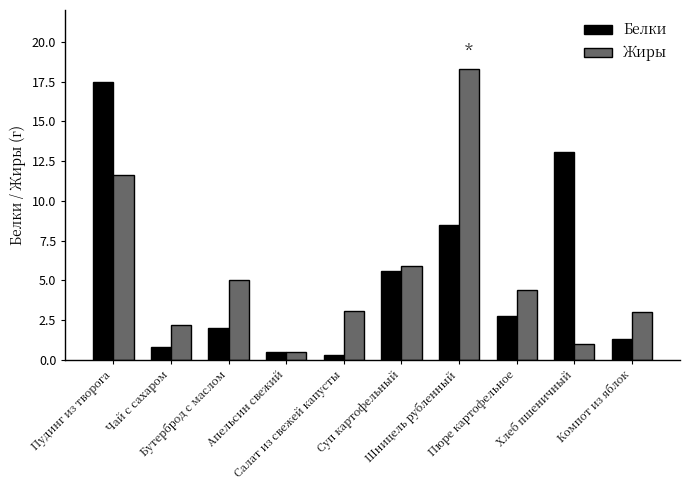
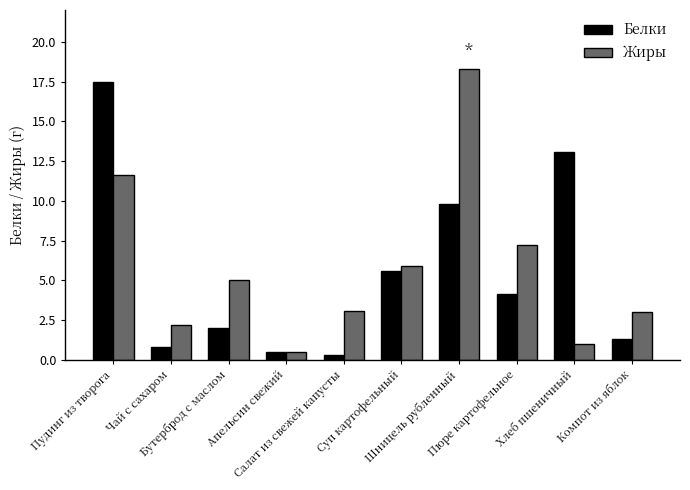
  {
    "Белки": {
      "Пудинг из творога": 17.5,
      "Чай с сахаром": 0.8,
      "Бутерброд с маслом": 2.0,
      "Апельсин свежий": 0.5,
      "Салат из свежей капусты": 0.3,
      "Суп картофельный": 5.6,
-     "Шницель рубленный": 8.5,
-     "Пюре картофельное": 2.7,
+     "Шницель рубленный": 9.8,
+     "Пюре картофельное": 4.1,
      "Хлеб пшеничный": 13.1,
      "Компот из яблок": 1.3
    },
    "Жиры": {
      "Пудинг из творога": 11.6,
      "Чай с сахаром": 2.2,
      "Бутерброд с маслом": 5.0,
      "Апельсин свежий": 0.5,
      "Салат из свежей капусты": 3.1,
      "Суп картофельный": 5.9,
      "Шницель рубленный": 18.3,
-     "Пюре картофельное": 4.4,
+     "Пюре картофельное": 7.2,
      "Хлеб пшеничный": 1.0,
      "Компот из яблок": 3.0
    }
  }
